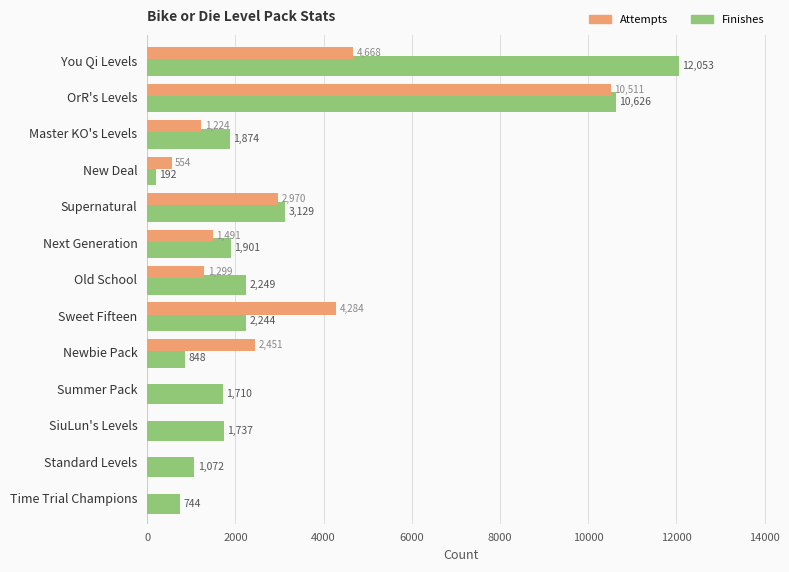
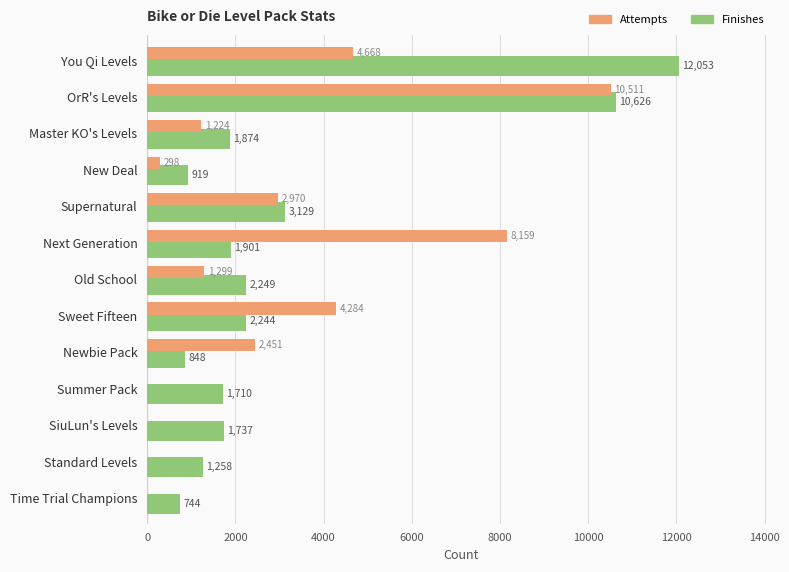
  {
    "Finishes": {
      "You Qi Levels": "12,053",
      "OrR's Levels": "10,626",
      "Master KO's Levels": "1,874",
-     "New Deal": "192",
+     "New Deal": "919",
      "Supernatural": "3,129",
      "Next Generation": "1,901",
      "Old School": "2,249",
      "Sweet Fifteen": "2,244",
      "Newbie Pack": "848",
      "Summer Pack": "1,710",
      "SiuLun's Levels": "1,737",
-     "Standard Levels": "1,072",
+     "Standard Levels": "1,258",
      "Time Trial Champions": "744"
    },
    "Attempts": {
      "You Qi Levels": "4,668",
      "OrR's Levels": "10,511",
      "Master KO's Levels": "1,224",
-     "New Deal": "554",
+     "New Deal": "298",
      "Supernatural": "2,970",
-     "Next Generation": "1,491",
+     "Next Generation": "8,159",
      "Old School": "1,299",
      "Sweet Fifteen": "4,284",
      "Newbie Pack": "2,451"
    }
  }
